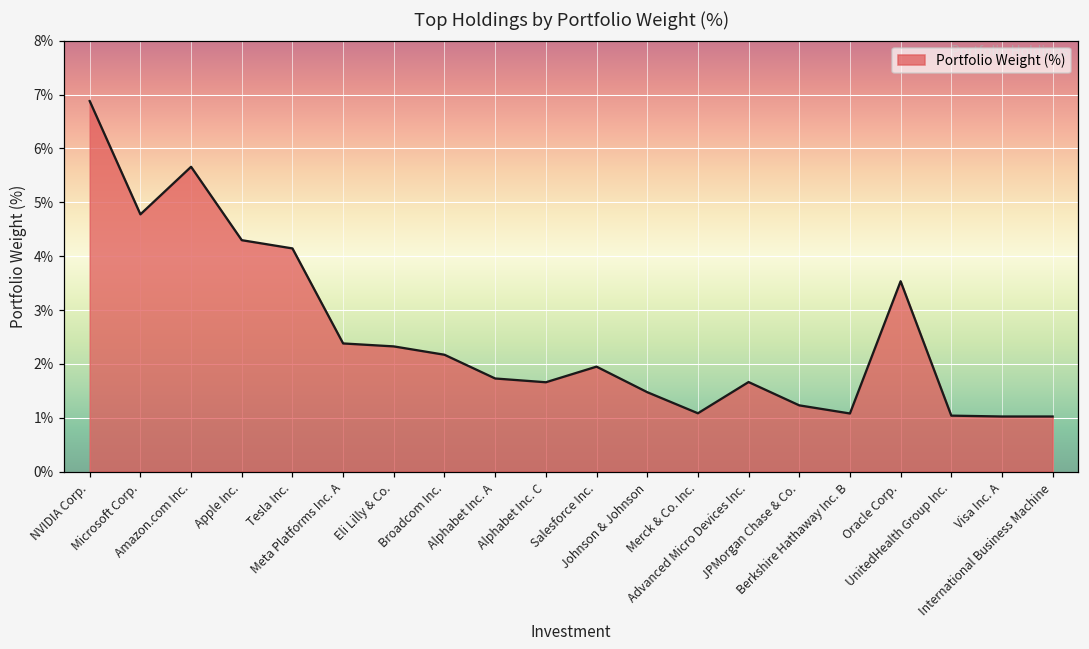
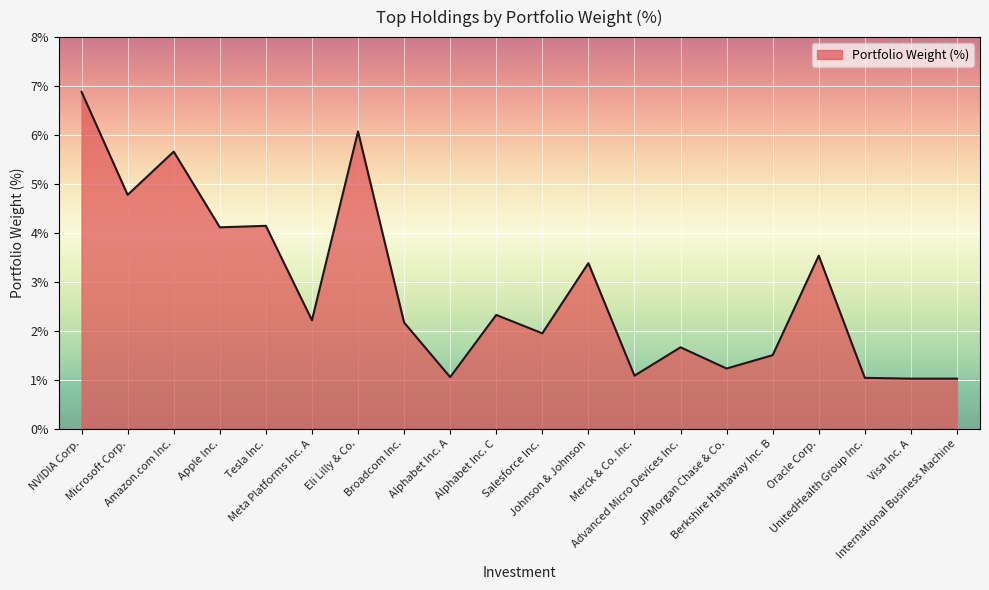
  {
    "NVIDIA Corp.": "6.9%",
    "Microsoft Corp.": "4.8%",
    "Amazon.com Inc.": "5.7%",
-   "Apple Inc.": "4.3%",
+   "Apple Inc.": "4.1%",
    "Tesla Inc.": "4.1%",
-   "Meta Platforms Inc. A": "2.4%",
-   "Eli Lilly & Co.": "2.3%",
+   "Meta Platforms Inc. A": "2.2%",
+   "Eli Lilly & Co.": "6.1%",
    "Broadcom Inc.": "2.2%",
-   "Alphabet Inc. A": "1.7%",
-   "Alphabet Inc. C": "1.7%",
+   "Alphabet Inc. A": "1.1%",
+   "Alphabet Inc. C": "2.3%",
    "Salesforce Inc.": "1.9%",
-   "Johnson & Johnson": "1.5%",
+   "Johnson & Johnson": "3.4%",
    "Merck & Co. Inc.": "1.1%",
    "Advanced Micro Devices Inc.": "1.7%",
    "JPMorgan Chase & Co.": "1.2%",
-   "Berkshire Hathaway Inc. B": "1.1%",
+   "Berkshire Hathaway Inc. B": "1.5%",
    "Oracle Corp.": "3.5%",
    "UnitedHealth Group Inc.": "1.0%",
    "Visa Inc. A": "1.0%",
    "International Business Machine": "1.0%"
  }
